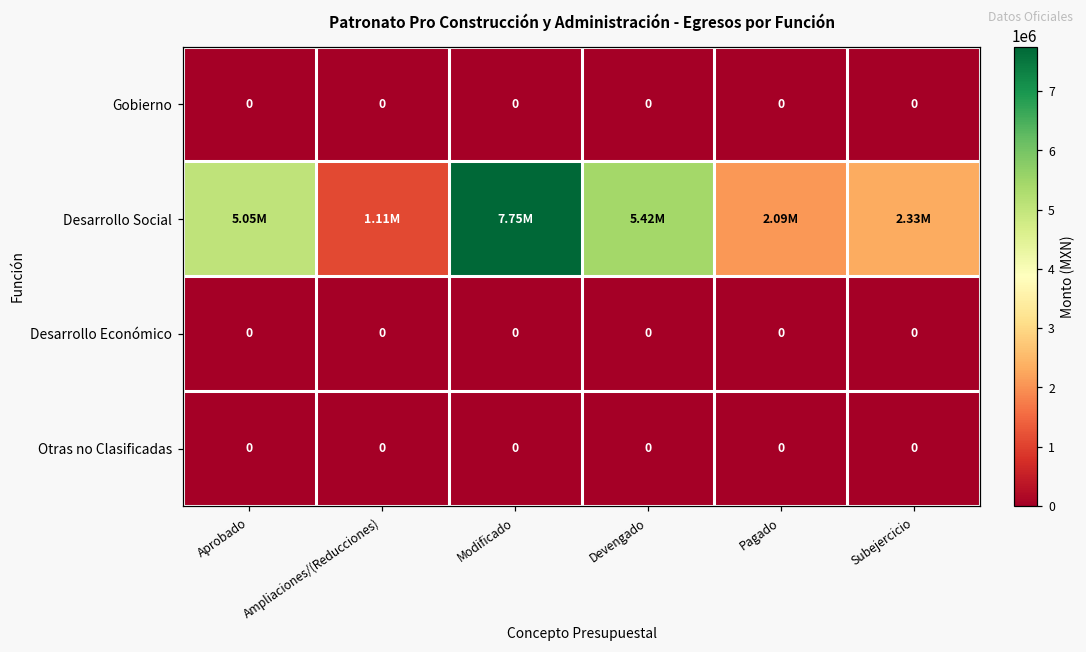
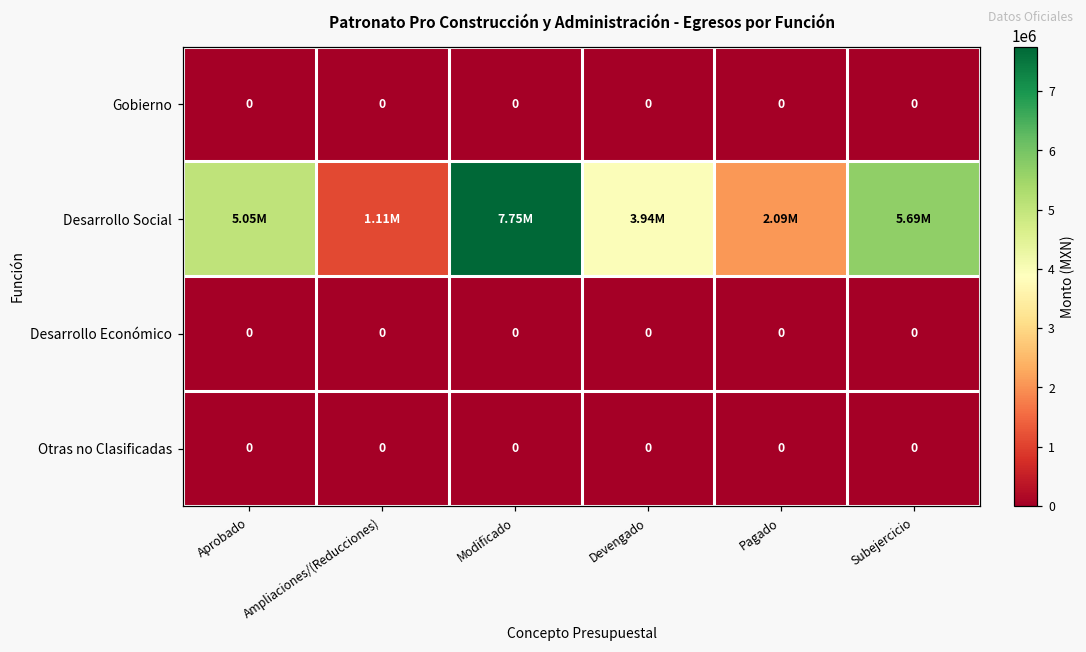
  {
    "Gobierno": {
      "Aprobado": "0",
      "Ampliaciones/(Reducciones)": "0",
      "Modificado": "0",
      "Devengado": "0",
      "Pagado": "0",
      "Subejercicio": "0"
    },
    "Desarrollo Social": {
      "Aprobado": "5.05M",
      "Ampliaciones/(Reducciones)": "1.11M",
      "Modificado": "7.75M",
-     "Devengado": "5.42M",
+     "Devengado": "3.94M",
      "Pagado": "2.09M",
-     "Subejercicio": "2.33M"
+     "Subejercicio": "5.69M"
    },
    "Desarrollo Económico": {
      "Aprobado": "0",
      "Ampliaciones/(Reducciones)": "0",
      "Modificado": "0",
      "Devengado": "0",
      "Pagado": "0",
      "Subejercicio": "0"
    },
    "Otras no Clasificadas": {
      "Aprobado": "0",
      "Ampliaciones/(Reducciones)": "0",
      "Modificado": "0",
      "Devengado": "0",
      "Pagado": "0",
      "Subejercicio": "0"
    }
  }
